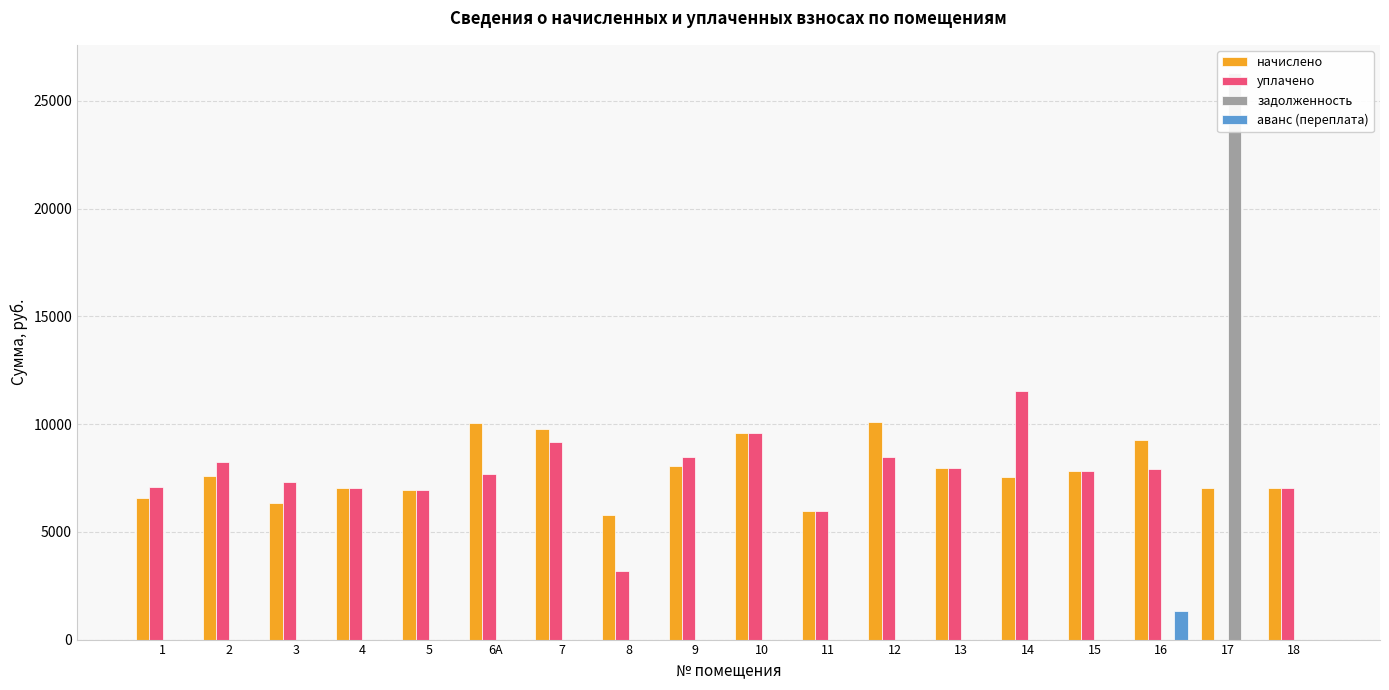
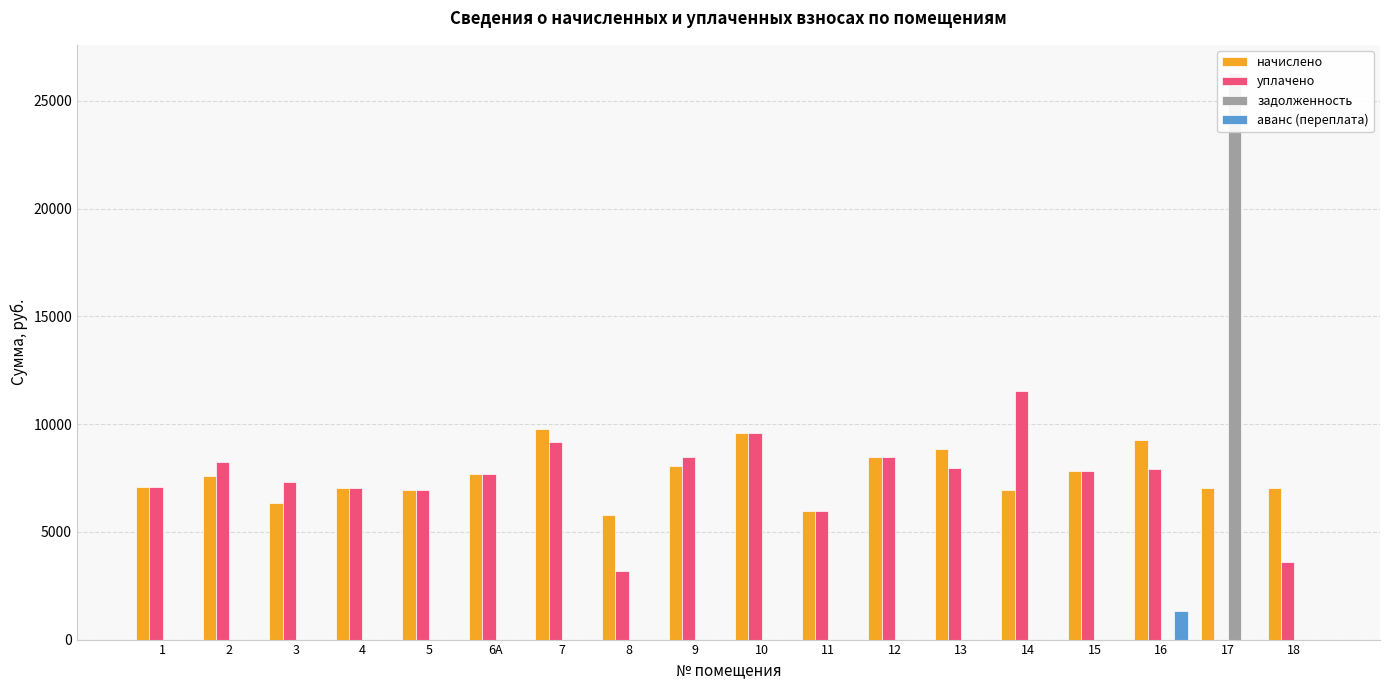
  {
    "начислено": {
-     "1": 6600,
+     "1": 7100,
      "2": 7600,
      "3": 6300,
      "4": 7100,
      "5": 7000,
-     "6А": 10000,
+     "6А": 7700,
      "7": 9800,
      "8": 5800,
      "9": 8000,
      "10": 9600,
      "11": 6000,
-     "12": 10100,
-     "13": 8000,
-     "14": 7500,
+     "12": 8500,
+     "13": 8900,
+     "14": 7000,
      "15": 7800,
      "16": 9300,
      "17": 7000,
      "18": 7100
    },
    "уплачено": {
      "1": 7100,
      "2": 8300,
      "3": 7300,
      "4": 7100,
      "5": 7000,
      "6А": 7700,
      "7": 9200,
      "8": 3200,
      "9": 8500,
      "10": 9600,
      "11": 6000,
      "12": 8500,
      "13": 8000,
      "14": 11500,
      "15": 7800,
      "16": 7900,
      "17": 0,
-     "18": 7100
+     "18": 3600
    },
    "задолженность": {
      "1": 0,
      "2": 0,
      "3": 0,
      "4": 0,
      "5": 0,
      "6А": 0,
      "7": 0,
      "8": 0,
      "9": 0,
      "10": 0,
      "11": 0,
      "12": 0,
      "13": 0,
      "14": 0,
      "15": 0,
      "16": 0,
      "18": 0
    },
    "аванс (переплата)": {
      "1": 0,
      "2": 0,
      "3": 0,
      "4": 0,
      "5": 0,
      "6А": 0,
      "7": 0,
      "8": 0,
      "9": 0,
      "10": 0,
      "11": 0,
      "12": 0,
      "13": 0,
      "14": 0,
      "15": 0,
      "16": 1300,
      "17": 0,
      "18": 0
    }
  }
